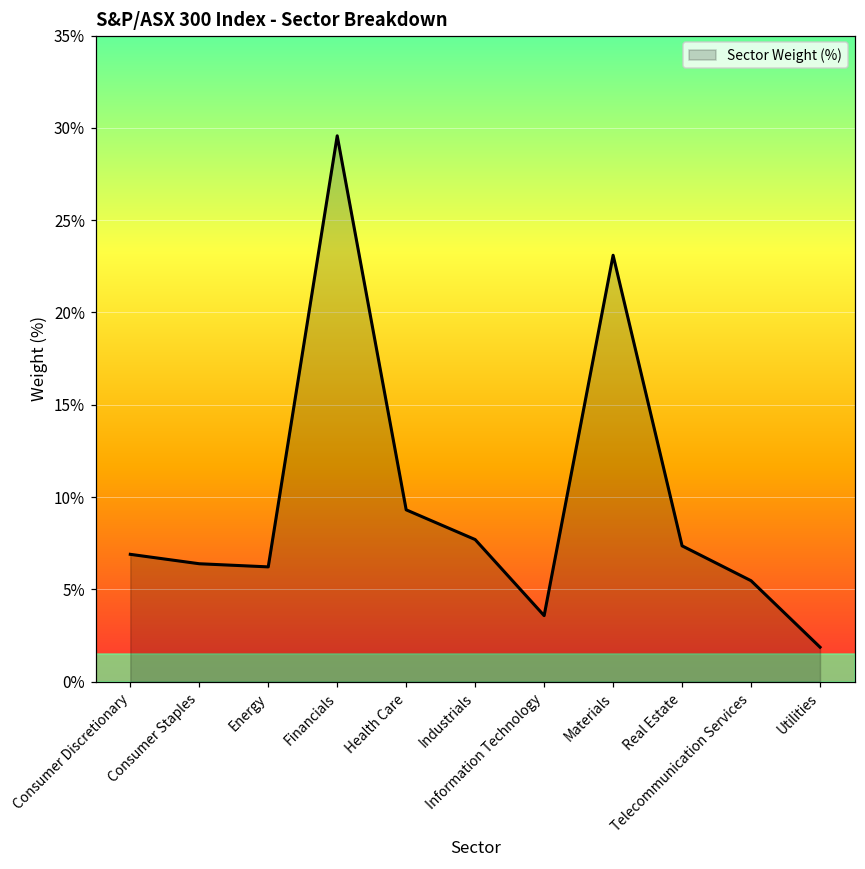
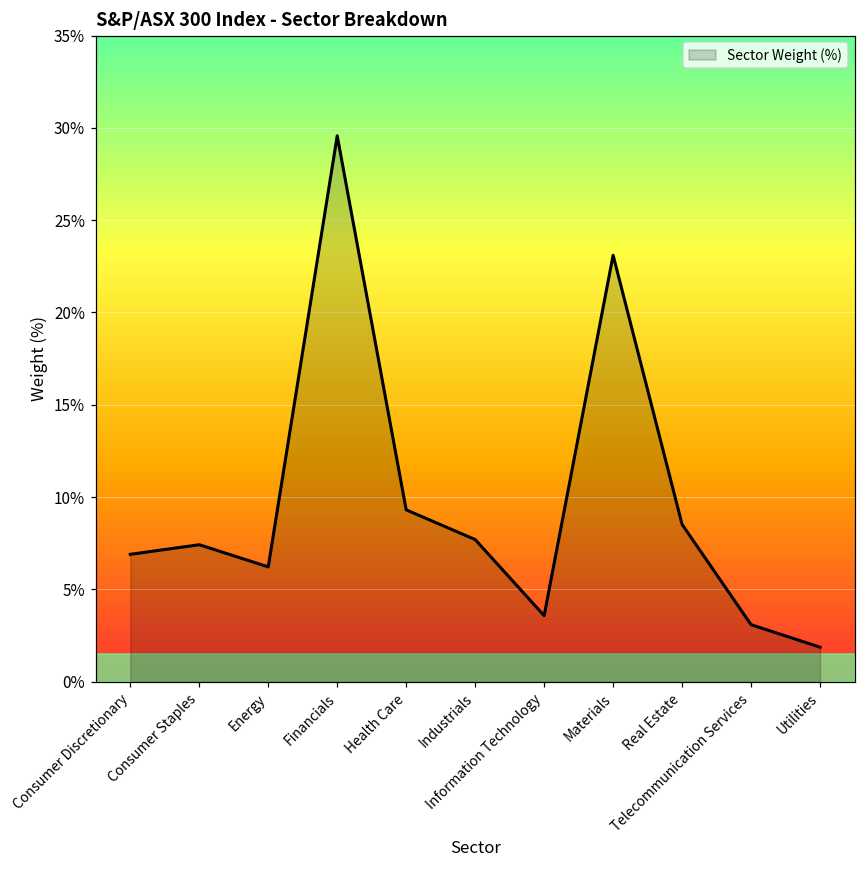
  {
    "Consumer Discretionary": "6.9%",
-   "Consumer Staples": "6.4%",
+   "Consumer Staples": "7.4%",
    "Energy": "6.2%",
    "Financials": "29.6%",
    "Health Care": "9.3%",
    "Industrials": "7.7%",
    "Information Technology": "3.6%",
    "Materials": "23.1%",
-   "Real Estate": "7.4%",
-   "Telecommunication Services": "5.5%",
+   "Real Estate": "8.5%",
+   "Telecommunication Services": "3.1%",
    "Utilities": "1.9%"
  }
